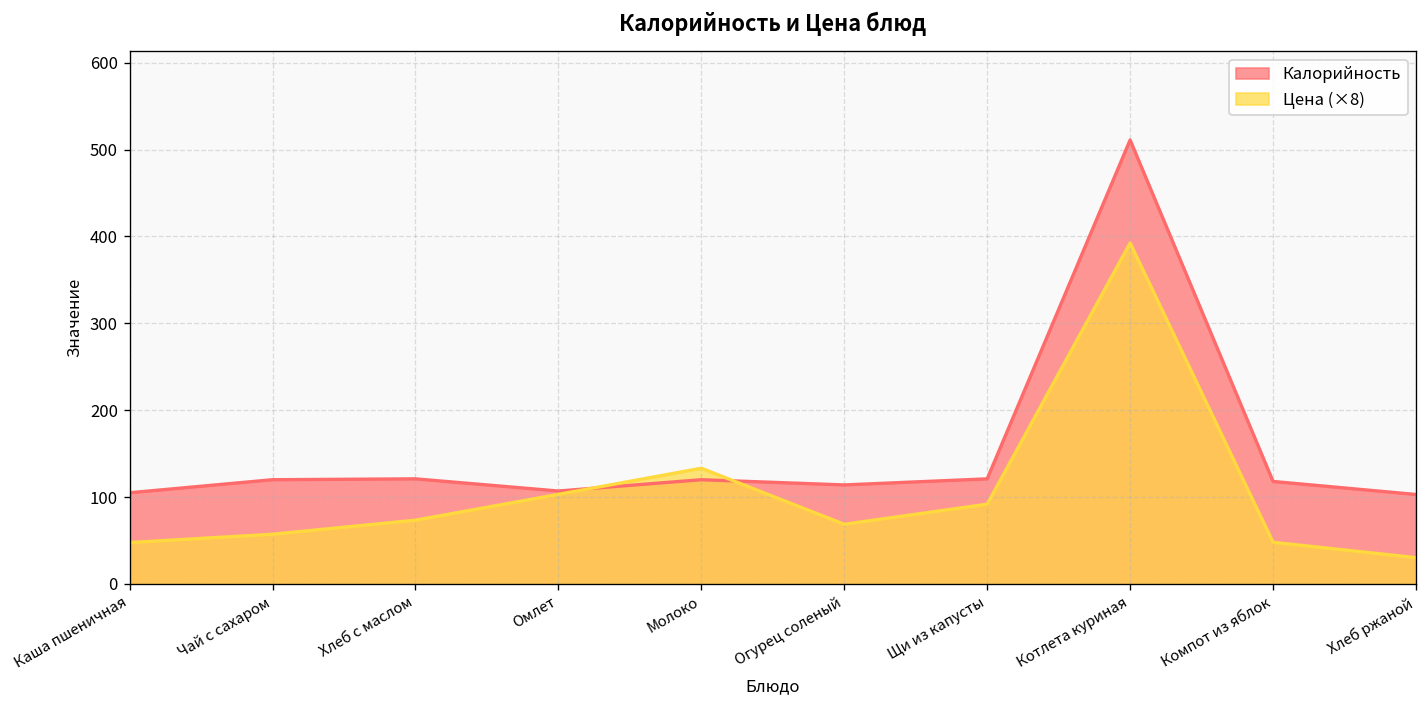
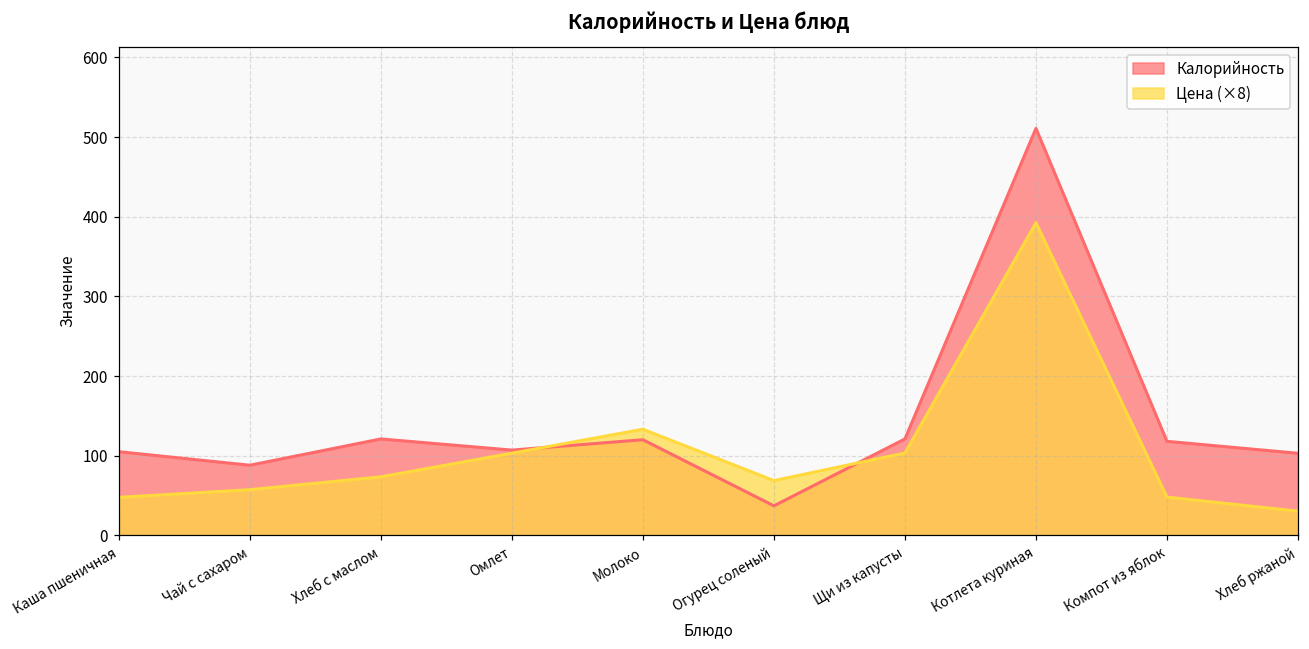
  {
    "Калорийность": {
      "Каша пшеничная": 110,
-     "Чай с сахаром": 120,
+     "Чай с сахаром": 90,
      "Хлеб с маслом": 120,
      "Омлет": 110,
      "Молоко": 120,
-     "Огурец соленый": 110,
+     "Огурец соленый": 40,
      "Щи из капусты": 120,
      "Котлета куриная": 510,
      "Компот из яблок": 120,
      "Хлеб ржаной": 100
    },
    "Цена (×8)": {
      "Каша пшеничная": 50,
      "Чай с сахаром": 60,
      "Хлеб с маслом": 70,
      "Омлет": 100,
      "Молоко": 130,
      "Огурец соленый": 70,
-     "Щи из капусты": 90,
+     "Щи из капусты": 100,
      "Котлета куриная": 390,
      "Компот из яблок": 50,
      "Хлеб ржаной": 30
    }
  }
